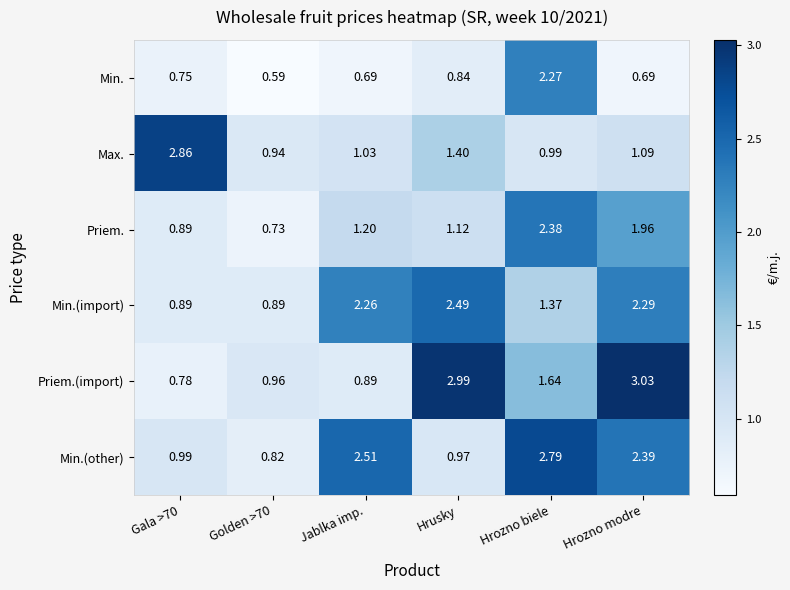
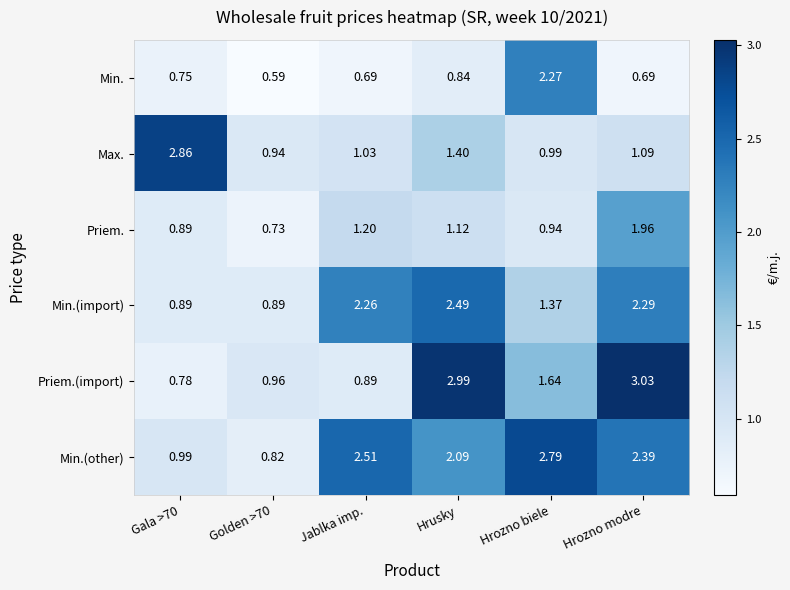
  {
    "Min.": {
      "Gala >70": 0.75,
      "Golden >70": 0.59,
      "Jablka imp.": 0.69,
      "Hrusky": 0.84,
      "Hrozno biele": 2.27,
      "Hrozno modre": 0.69
    },
    "Max.": {
      "Gala >70": 2.86,
      "Golden >70": 0.94,
      "Jablka imp.": 1.03,
      "Hrusky": 1.40,
      "Hrozno biele": 0.99,
      "Hrozno modre": 1.09
    },
    "Priem.": {
      "Gala >70": 0.89,
      "Golden >70": 0.73,
      "Jablka imp.": 1.20,
      "Hrusky": 1.12,
-     "Hrozno biele": 2.38,
+     "Hrozno biele": 0.94,
      "Hrozno modre": 1.96
    },
    "Min.(import)": {
      "Gala >70": 0.89,
      "Golden >70": 0.89,
      "Jablka imp.": 2.26,
      "Hrusky": 2.49,
      "Hrozno biele": 1.37,
      "Hrozno modre": 2.29
    },
    "Priem.(import)": {
      "Gala >70": 0.78,
      "Golden >70": 0.96,
      "Jablka imp.": 0.89,
      "Hrusky": 2.99,
      "Hrozno biele": 1.64,
      "Hrozno modre": 3.03
    },
    "Min.(other)": {
      "Gala >70": 0.99,
      "Golden >70": 0.82,
      "Jablka imp.": 2.51,
-     "Hrusky": 0.97,
+     "Hrusky": 2.09,
      "Hrozno biele": 2.79,
      "Hrozno modre": 2.39
    }
  }
